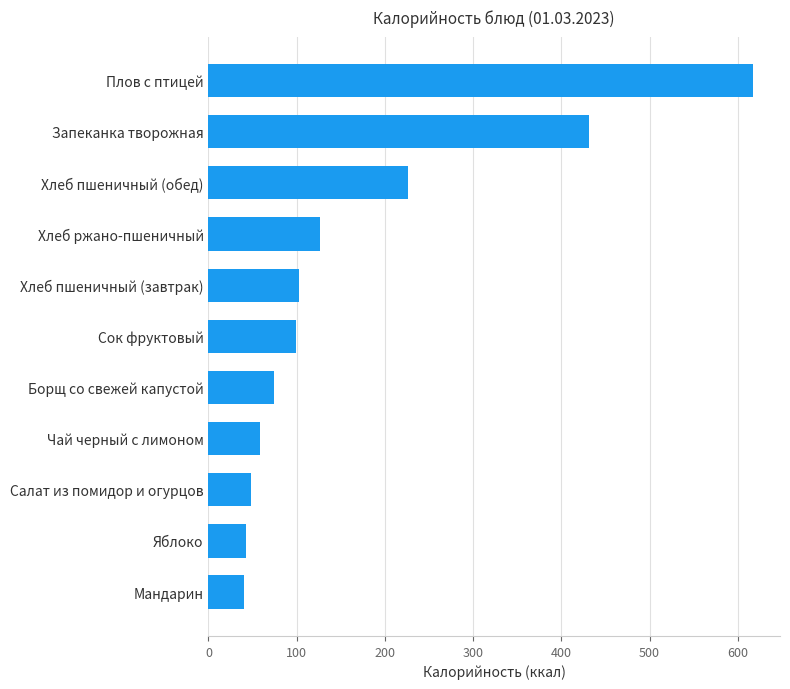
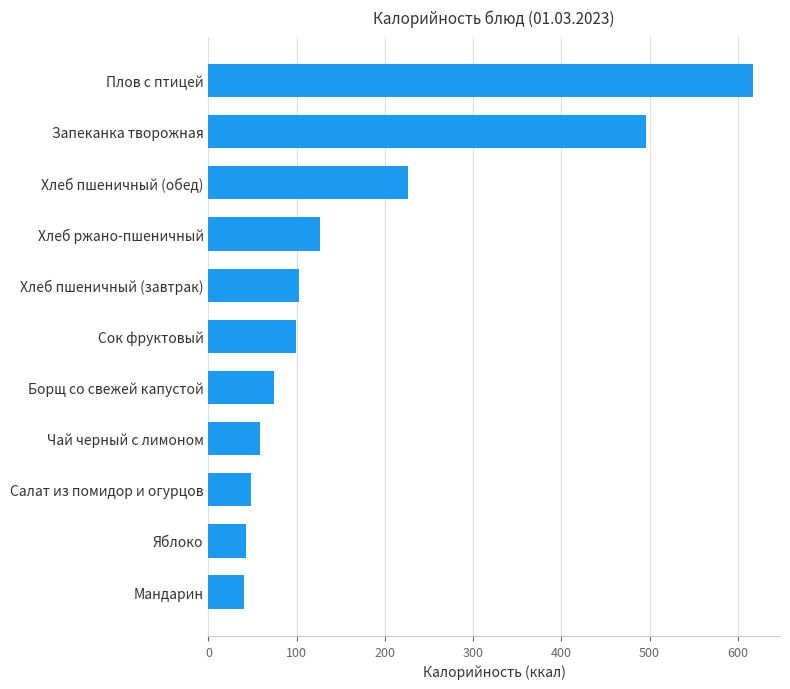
  {
    "Плов с птицей": 620,
-   "Запеканка творожная": 430,
+   "Запеканка творожная": 500,
    "Хлеб пшеничный (обед)": 230,
    "Хлеб ржано-пшеничный": 130,
    "Хлеб пшеничный (завтрак)": 100,
    "Сок фруктовый": 100,
    "Борщ со свежей капустой": 70,
    "Чай черный с лимоном": 60,
    "Салат из помидор и огурцов": 50,
    "Яблоко": 40,
    "Мандарин": 40
  }
